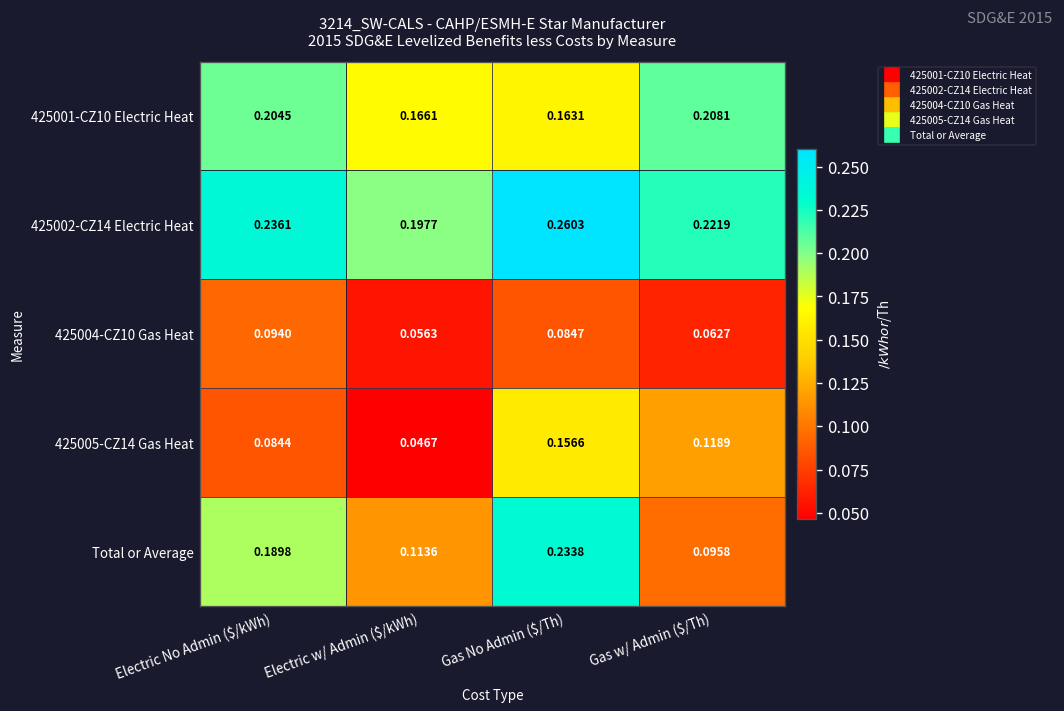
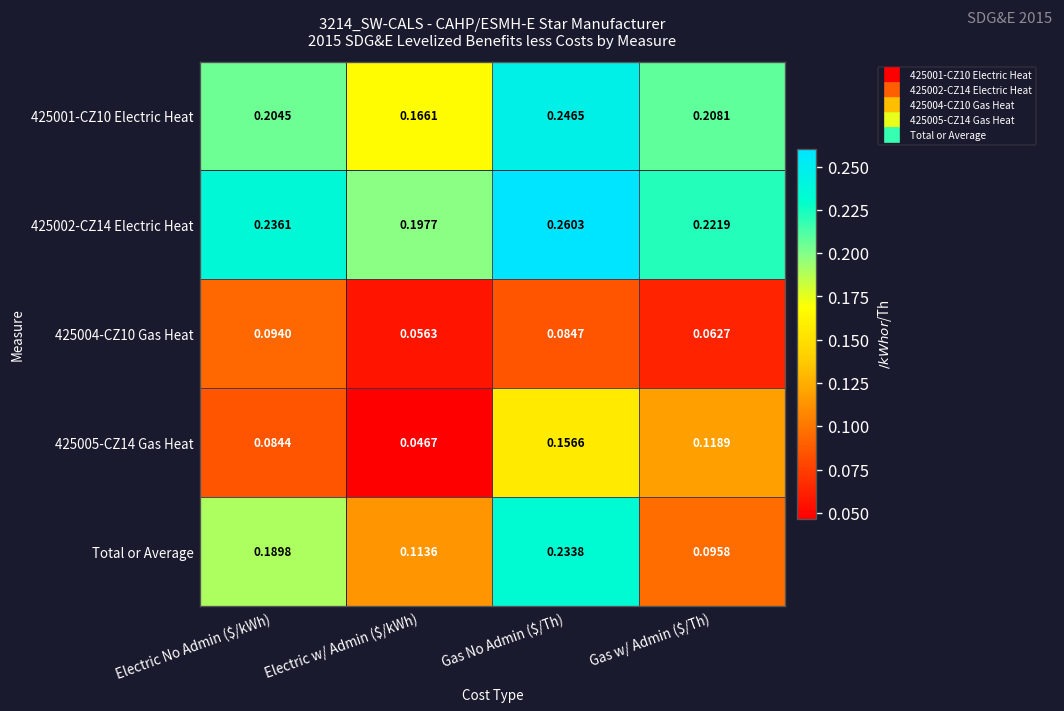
  {
    "425001-CZ10 Electric Heat": {
      "Electric No Admin ($/kWh)": 0.2045,
      "Electric w/ Admin ($/kWh)": 0.1661,
-     "Gas No Admin ($/Th)": 0.1631,
+     "Gas No Admin ($/Th)": 0.2465,
      "Gas w/ Admin ($/Th)": 0.2081
    },
    "425002-CZ14 Electric Heat": {
      "Electric No Admin ($/kWh)": 0.2361,
      "Electric w/ Admin ($/kWh)": 0.1977,
      "Gas No Admin ($/Th)": 0.2603,
      "Gas w/ Admin ($/Th)": 0.2219
    },
    "425004-CZ10 Gas Heat": {
      "Electric No Admin ($/kWh)": 0.0940,
      "Electric w/ Admin ($/kWh)": 0.0563,
      "Gas No Admin ($/Th)": 0.0847,
      "Gas w/ Admin ($/Th)": 0.0627
    },
    "425005-CZ14 Gas Heat": {
      "Electric No Admin ($/kWh)": 0.0844,
      "Electric w/ Admin ($/kWh)": 0.0467,
      "Gas No Admin ($/Th)": 0.1566,
      "Gas w/ Admin ($/Th)": 0.1189
    },
    "Total or Average": {
      "Electric No Admin ($/kWh)": 0.1898,
      "Electric w/ Admin ($/kWh)": 0.1136,
      "Gas No Admin ($/Th)": 0.2338,
      "Gas w/ Admin ($/Th)": 0.0958
    }
  }
